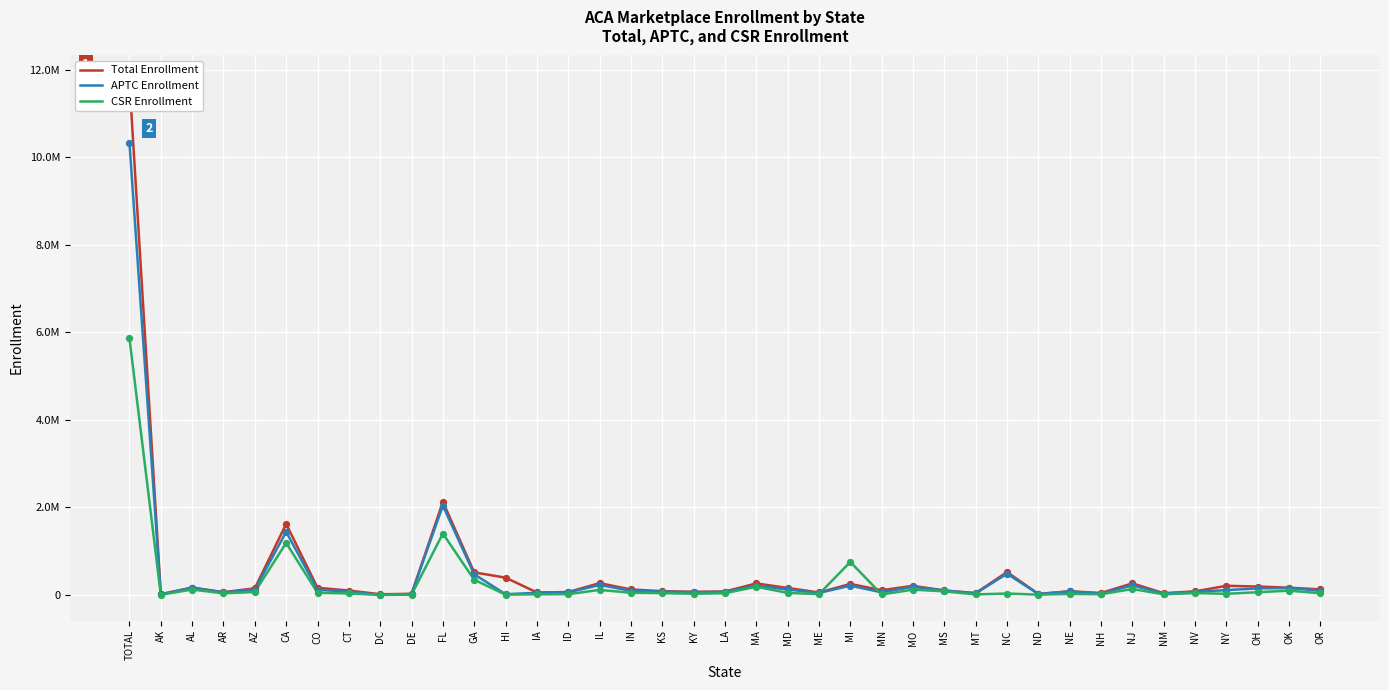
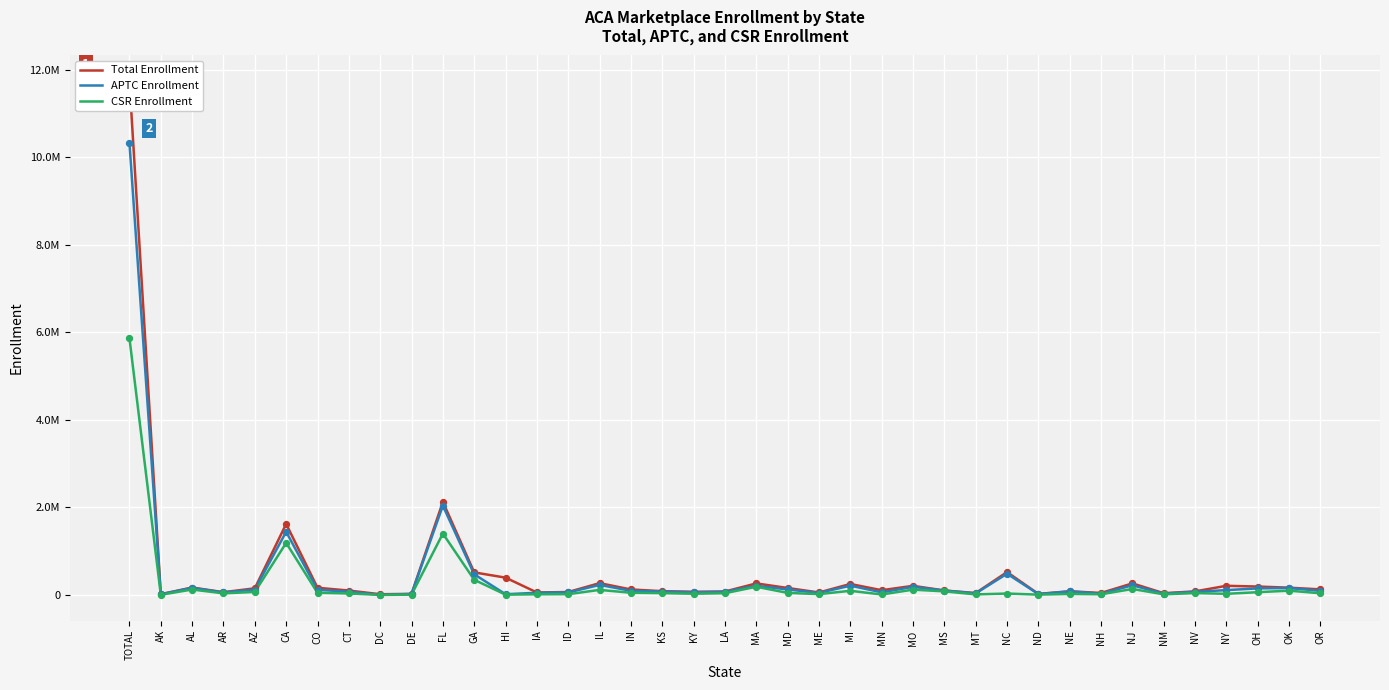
  {
    "Total Enrollment": {
      "CA": 1600000,
      "FL": 2100000,
      "HI": 400000,
      "NY": 200000
    },
    "APTC Enrollment": {
      "CA": 1400000,
      "FL": 2000000,
      "NY": 100000
    },
    "CSR Enrollment": {
      "TOTAL": 5900000,
      "CA": 1200000,
      "CO": 0,
      "FL": 1400000,
      "GA": 300000,
      "IL": 100000,
      "MD": 0,
-     "MI": 800000,
+     "MI": 100000,
      "MO": 100000,
      "NC": 0,
      "NE": 0,
      "NJ": 100000,
      "NY": 0,
      "OH": 100000,
      "OK": 100000
    }
  }
